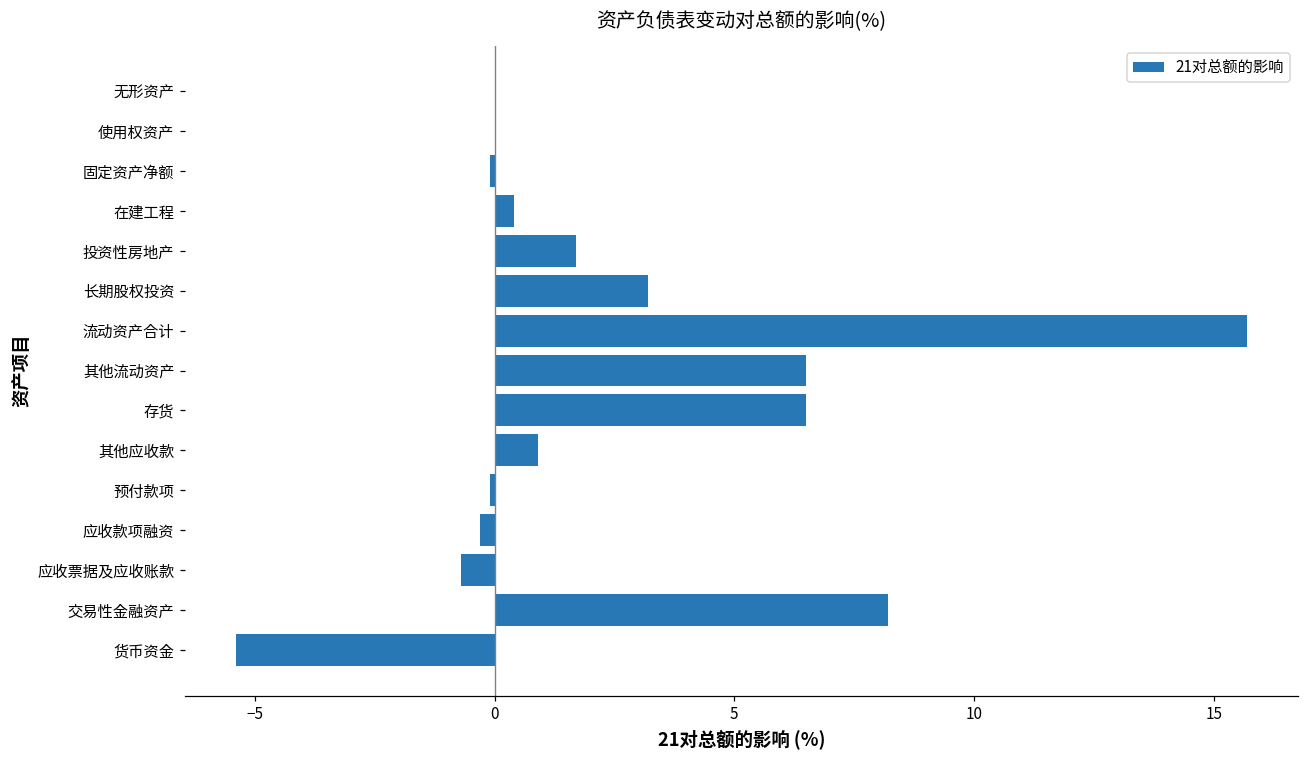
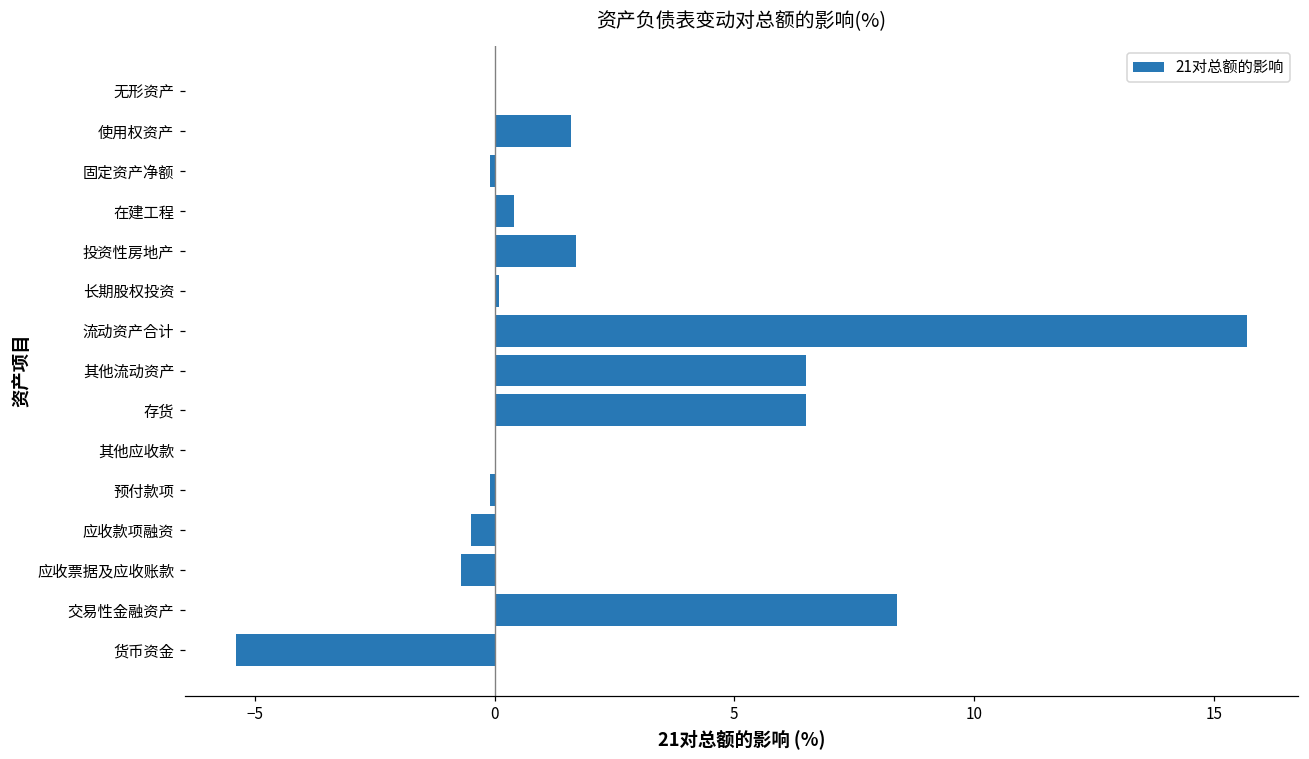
  {
    "无形资产": 0.0,
-   "使用权资产": 0.0,
+   "使用权资产": 1.6,
    "固定资产净额": -0.1,
    "在建工程": 0.4,
    "投资性房地产": 1.7,
-   "长期股权投资": 3.2,
+   "长期股权投资": 0.1,
    "流动资产合计": 15.7,
    "其他流动资产": 6.5,
    "存货": 6.5,
-   "其他应收款": 0.9,
+   "其他应收款": 0.0,
    "预付款项": -0.1,
-   "应收款项融资": -0.3,
+   "应收款项融资": -0.5,
    "应收票据及应收账款": -0.7,
-   "交易性金融资产": 8.2,
+   "交易性金融资产": 8.4,
    "货币资金": -5.4
  }
